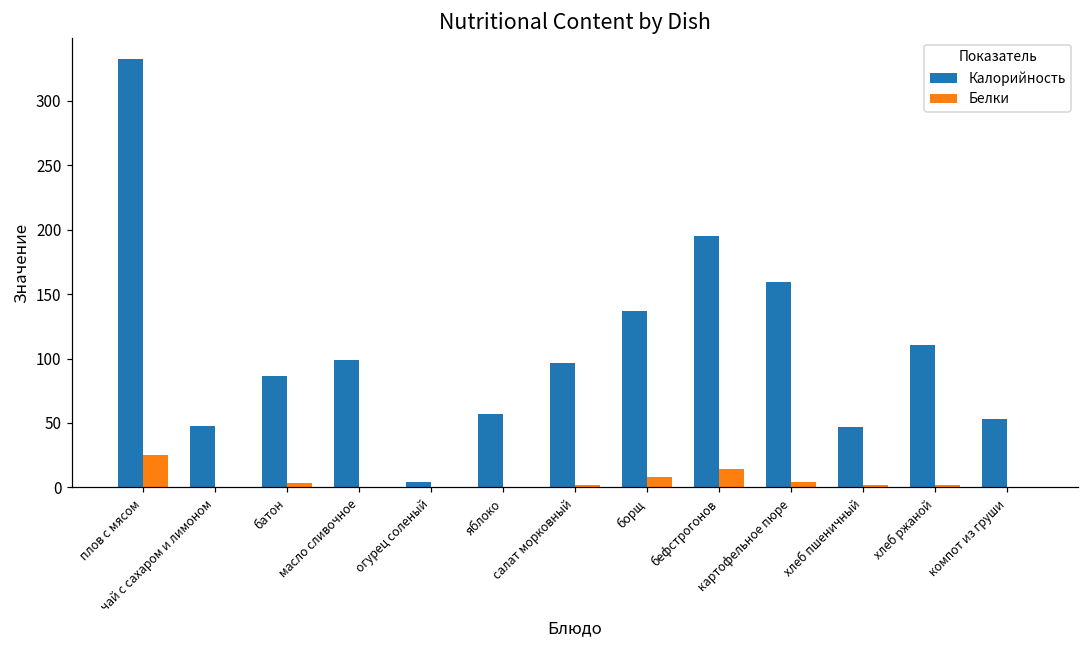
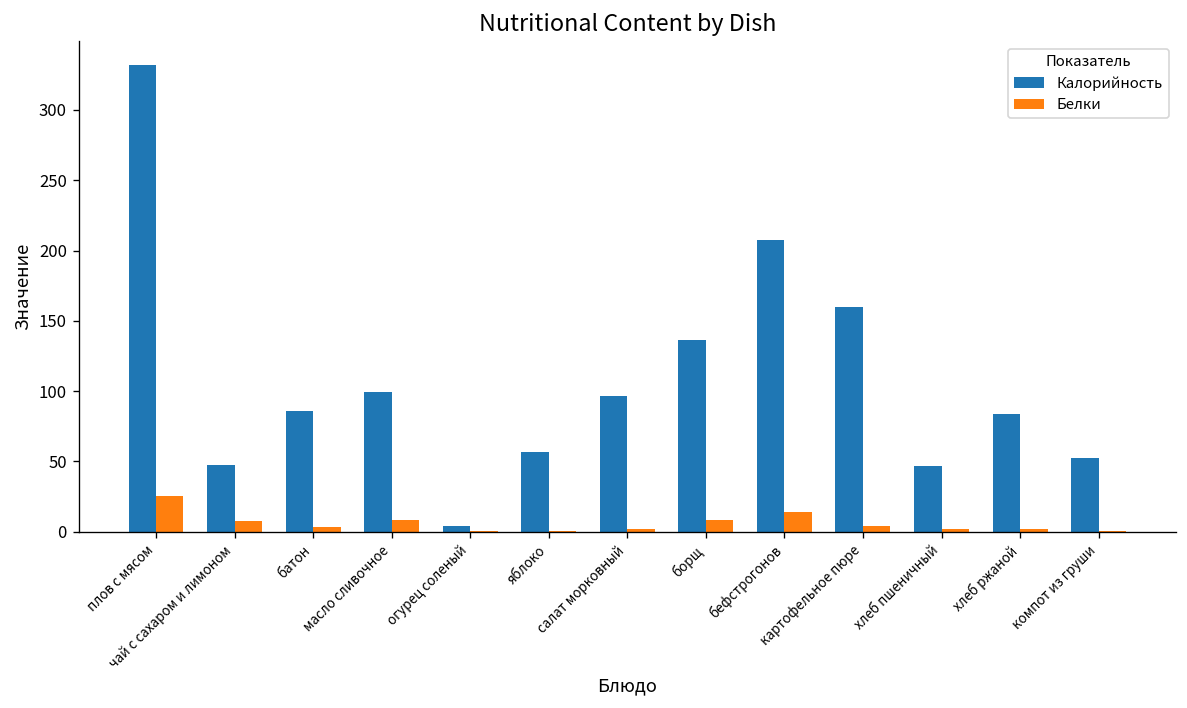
  {
    "Калорийность": {
      "плов с мясом": 332,
      "чай с сахаром и лимоном": 48,
      "батон": 86,
      "масло сливочное": 99,
      "огурец соленый": 4,
      "яблоко": 57,
      "салат морковный": 97,
      "борщ": 137,
-     "бефстрогонов": 195,
+     "бефстрогонов": 208,
      "картофельное пюре": 160,
      "хлеб пшеничный": 47,
-     "хлеб ржаной": 111,
+     "хлеб ржаной": 84,
      "компот из груши": 53
    },
    "Белки": {
      "плов с мясом": 25,
-     "чай с сахаром и лимоном": 0,
+     "чай с сахаром и лимоном": 8,
      "батон": 3,
-     "масло сливочное": 0,
+     "масло сливочное": 8,
      "борщ": 8,
      "бефстрогонов": 14,
      "картофельное пюре": 4
    }
  }
